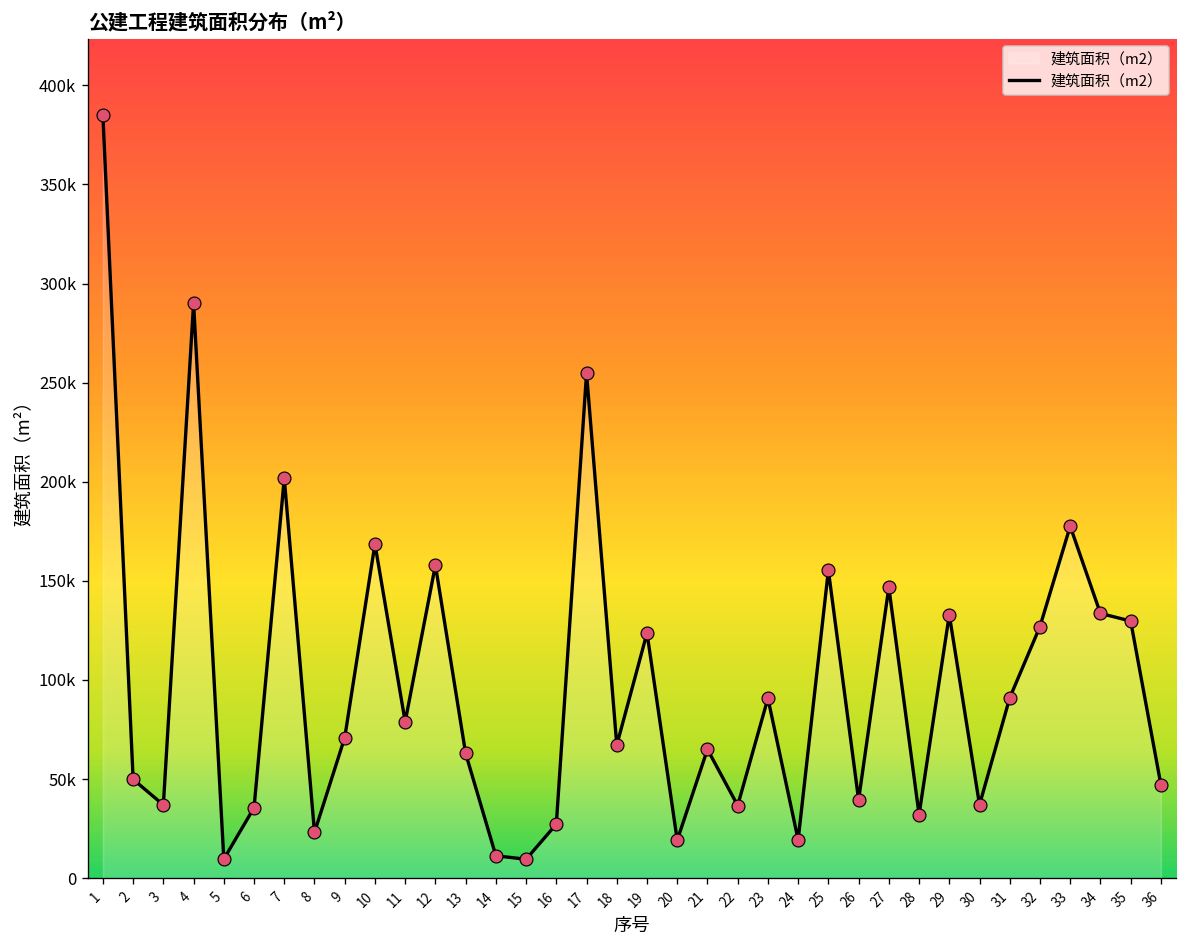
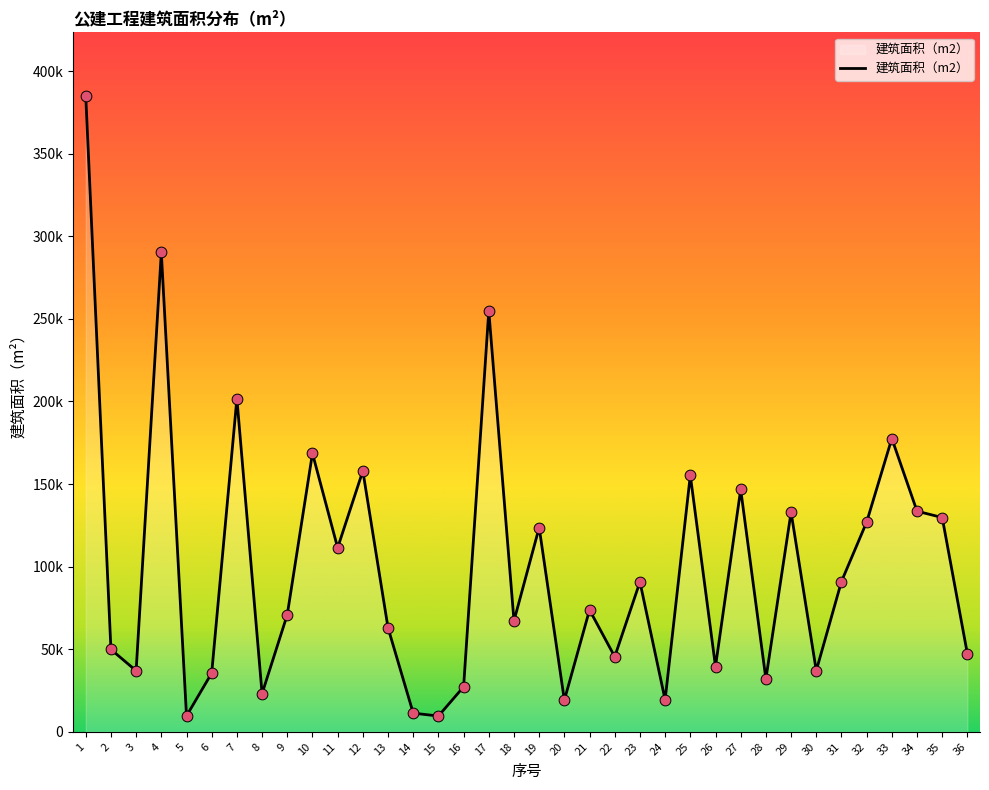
  {
    "1": 385000,
    "2": 50000,
    "3": 37000,
    "4": 290000,
    "5": 10000,
    "6": 36000,
    "7": 202000,
    "8": 23000,
    "9": 71000,
    "10": 169000,
-   "11": 79000,
+   "11": 111000,
    "12": 158000,
    "13": 63000,
    "14": 11000,
    "15": 10000,
    "16": 27000,
    "17": 255000,
    "18": 67000,
    "19": 124000,
    "20": 19000,
-   "21": 65000,
-   "22": 37000,
+   "21": 74000,
+   "22": 45000,
    "23": 91000,
    "24": 19000,
    "25": 155000,
    "26": 40000,
    "27": 147000,
    "28": 32000,
    "29": 133000,
    "30": 37000,
    "31": 91000,
    "32": 127000,
    "33": 178000,
    "34": 134000,
    "35": 130000,
    "36": 47000
  }
